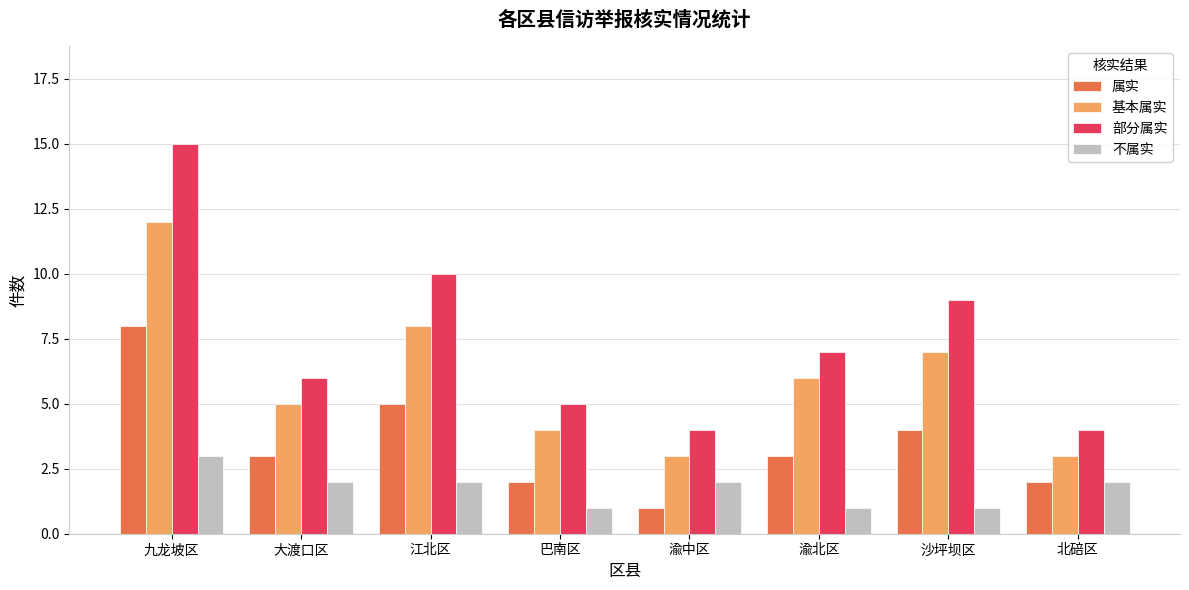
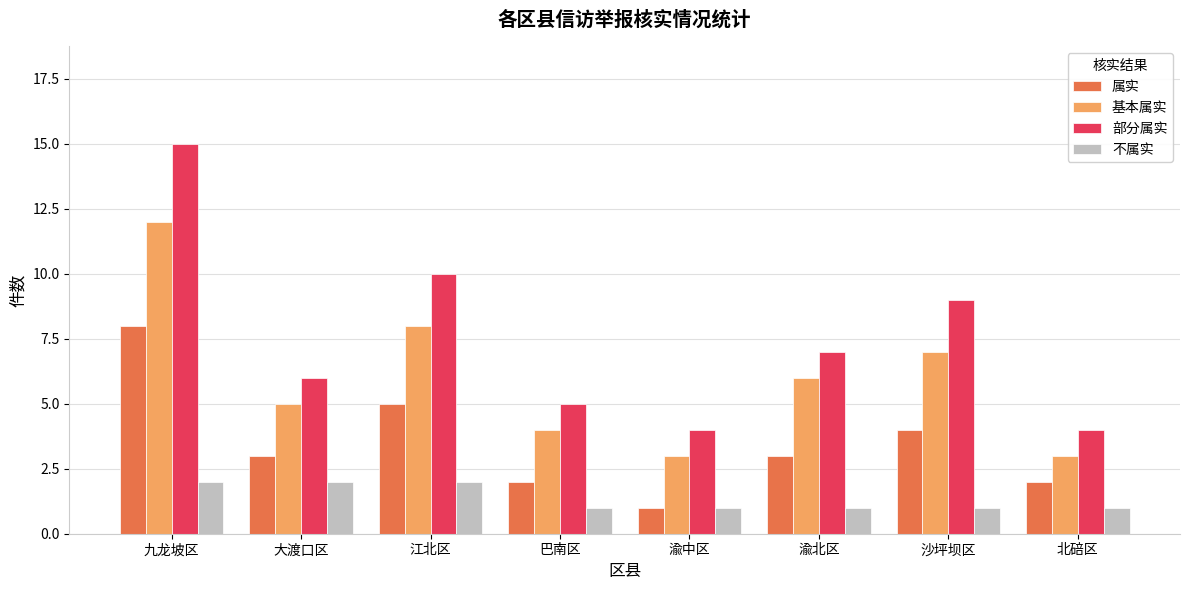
  {
    "不属实": {
-     "九龙坡区": 3,
+     "九龙坡区": 2,
      "大渡口区": 2,
      "江北区": 2,
      "巴南区": 1,
-     "渝中区": 2,
+     "渝中区": 1,
      "渝北区": 1,
      "沙坪坝区": 1,
-     "北碚区": 2
+     "北碚区": 1
    }
  }
